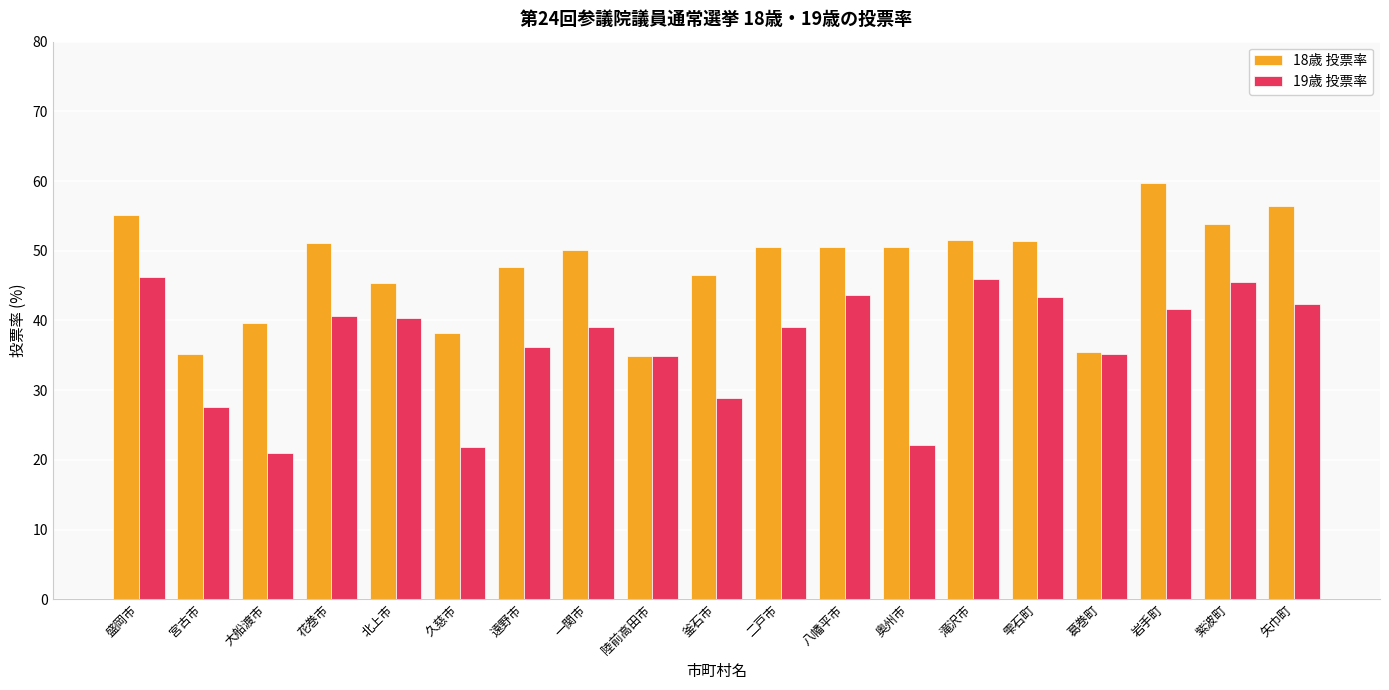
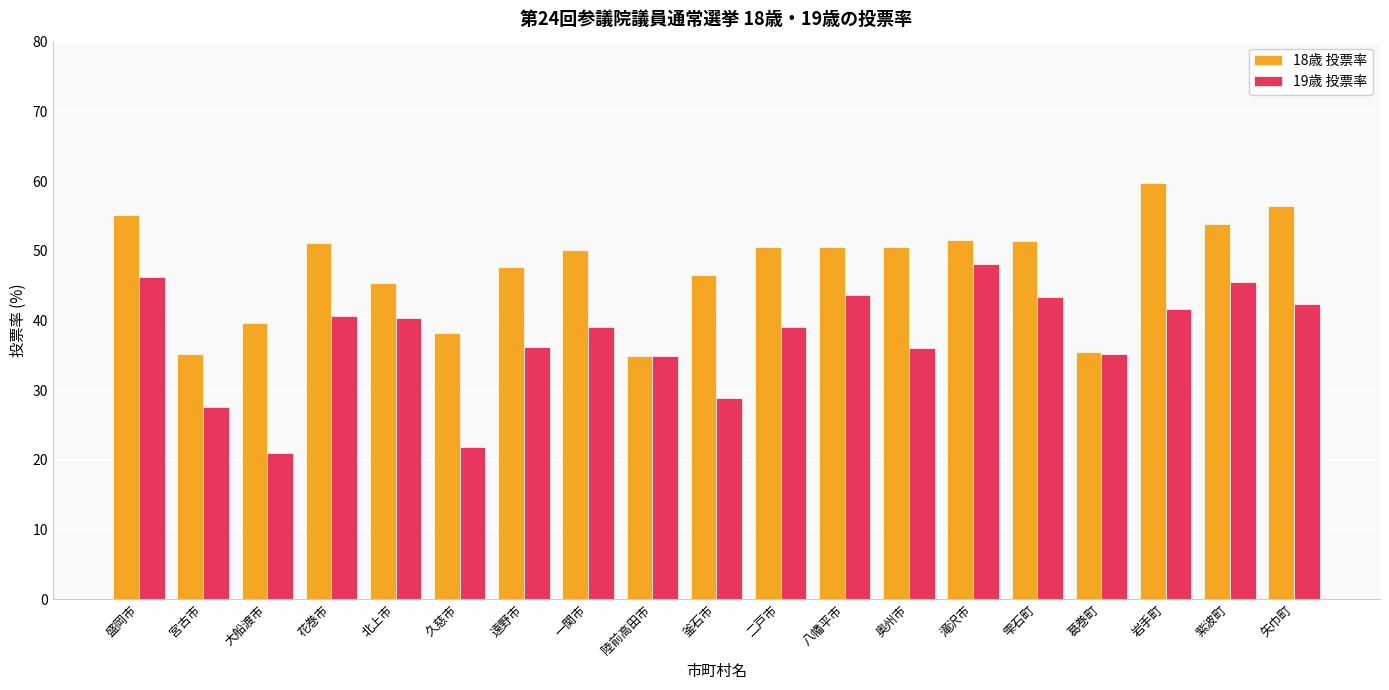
  {
    "18歳 投票率": {
      "盛岡市": 55,
      "宮古市": 35,
      "大船渡市": 40,
      "花巻市": 51,
      "北上市": 45,
      "久慈市": 38,
      "遠野市": 48,
      "一関市": 50,
      "陸前高田市": 35,
      "釜石市": 47,
      "二戸市": 51,
      "八幡平市": 51,
      "奥州市": 50,
      "滝沢市": 52,
      "雫石町": 51,
      "葛巻町": 35,
      "岩手町": 60,
      "紫波町": 54,
      "矢巾町": 56
    },
    "19歳 投票率": {
      "盛岡市": 46,
      "宮古市": 28,
      "大船渡市": 21,
      "花巻市": 41,
      "北上市": 40,
      "久慈市": 22,
      "遠野市": 36,
      "一関市": 39,
      "陸前高田市": 35,
      "釜石市": 29,
      "二戸市": 39,
      "八幡平市": 44,
-     "奥州市": 22,
-     "滝沢市": 46,
+     "奥州市": 36,
+     "滝沢市": 48,
      "雫石町": 43,
      "葛巻町": 35,
      "岩手町": 42,
      "紫波町": 45,
      "矢巾町": 42
    }
  }
